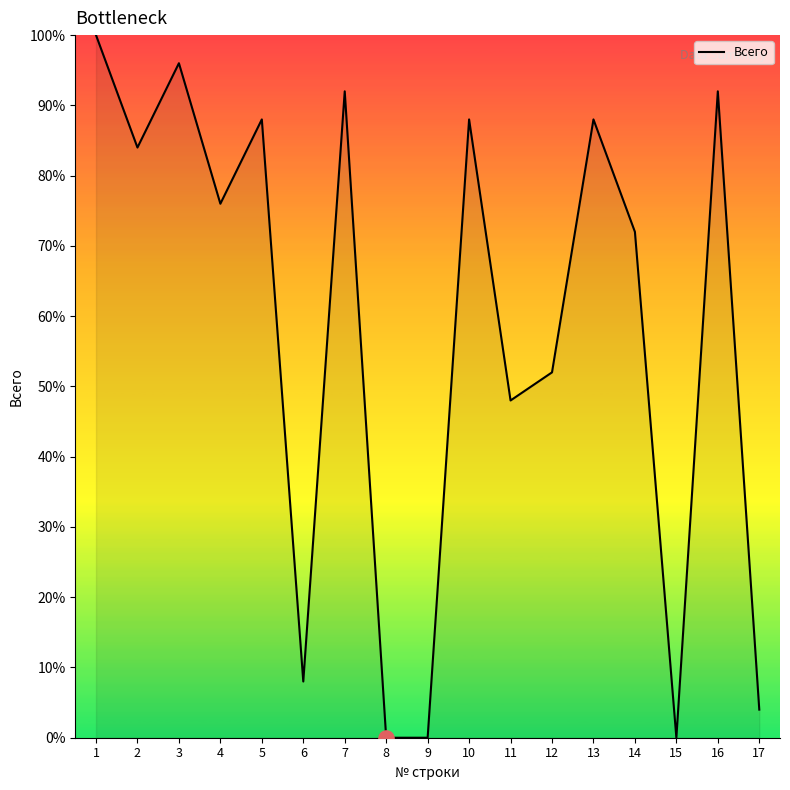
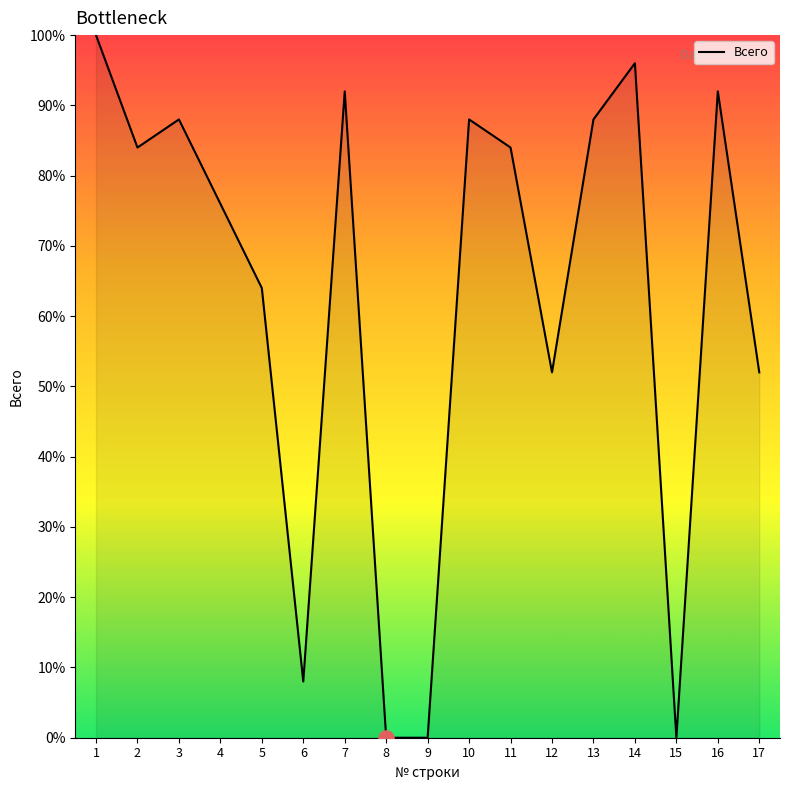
  {
    "Всего": {
      "1": "100%",
      "2": "84%",
-     "3": "96%",
+     "3": "88%",
      "4": "76%",
-     "5": "88%",
+     "5": "64%",
      "6": "8%",
      "7": "92%",
      "9": "0%",
      "10": "88%",
-     "11": "48%",
+     "11": "84%",
      "12": "52%",
      "13": "88%",
-     "14": "72%",
+     "14": "96%",
      "15": "0%",
      "16": "92%",
-     "17": "4%"
+     "17": "52%"
    }
  }
